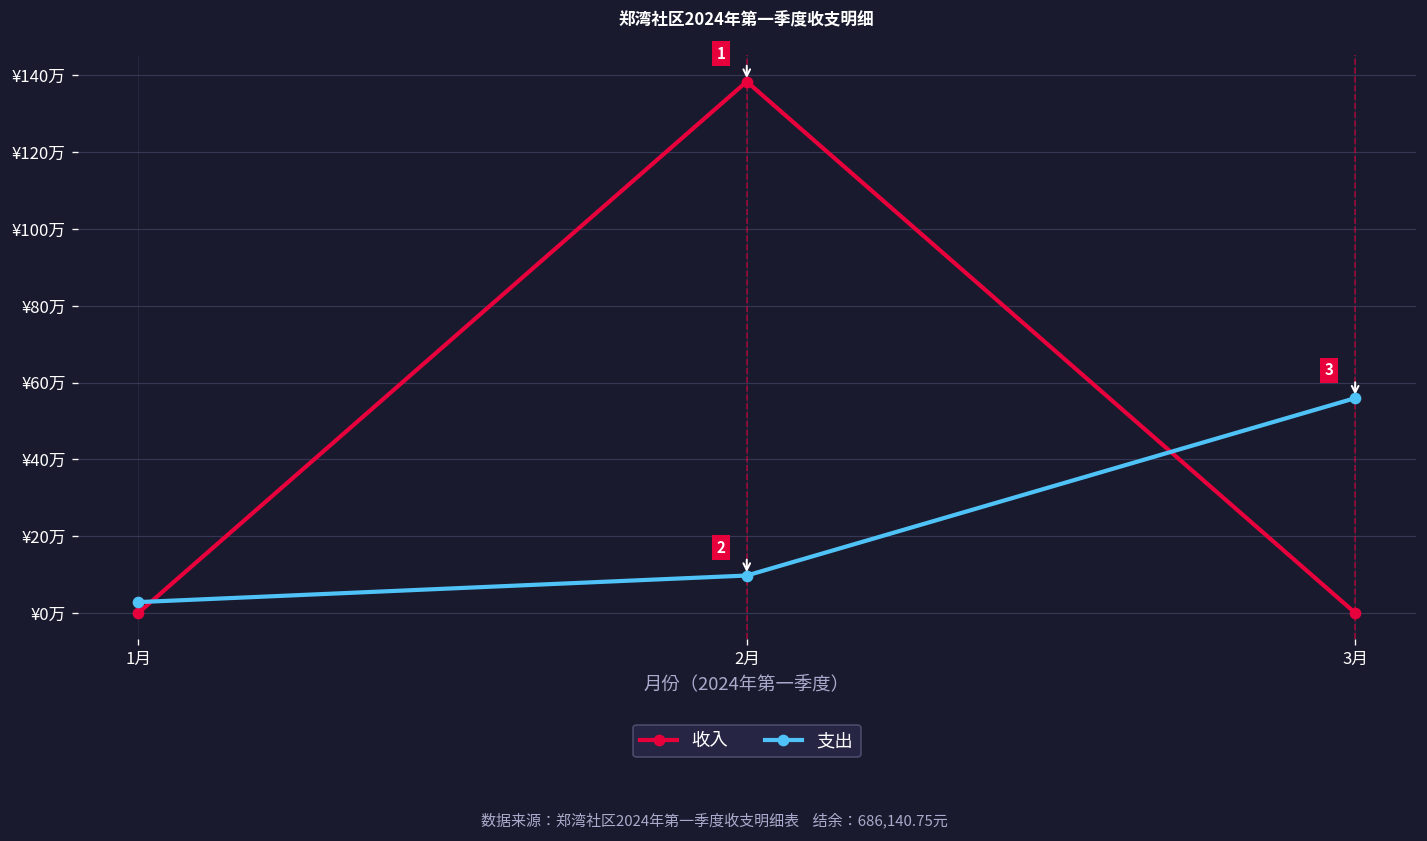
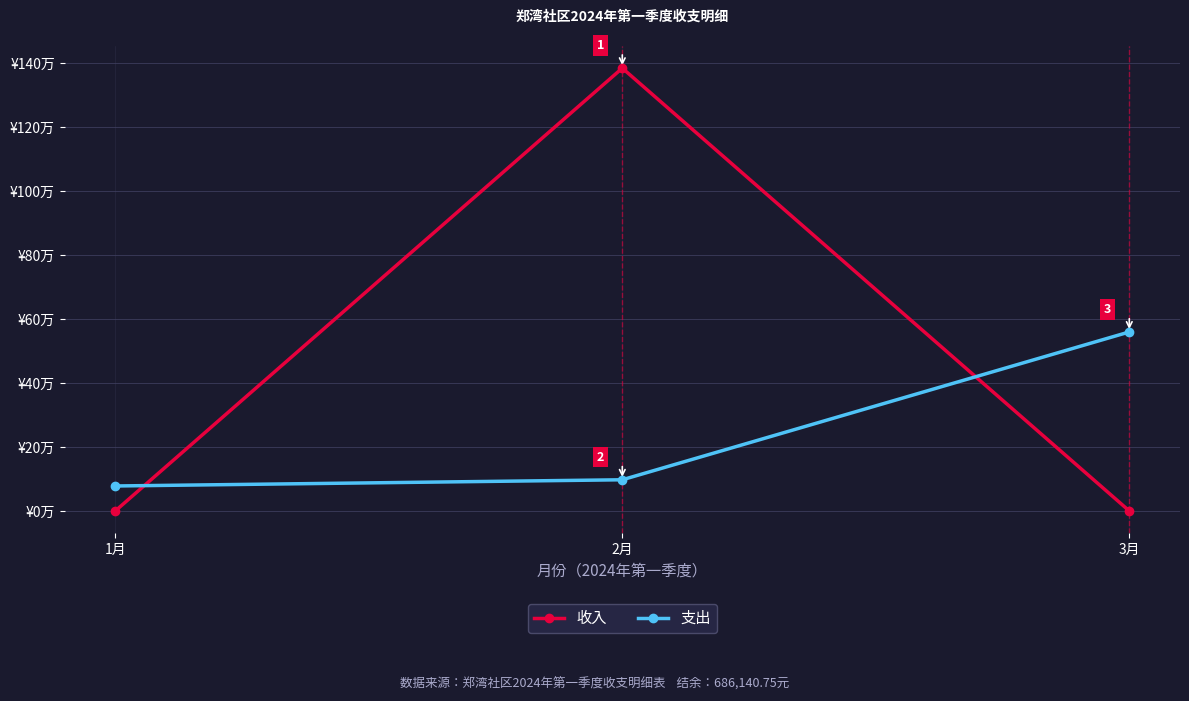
  {
    "收入": {
      "1月": "¥0万",
      "3月": "¥0万"
    },
    "支出": {
-     "1月": "¥3万"
+     "1月": "¥8万"
    }
  }
